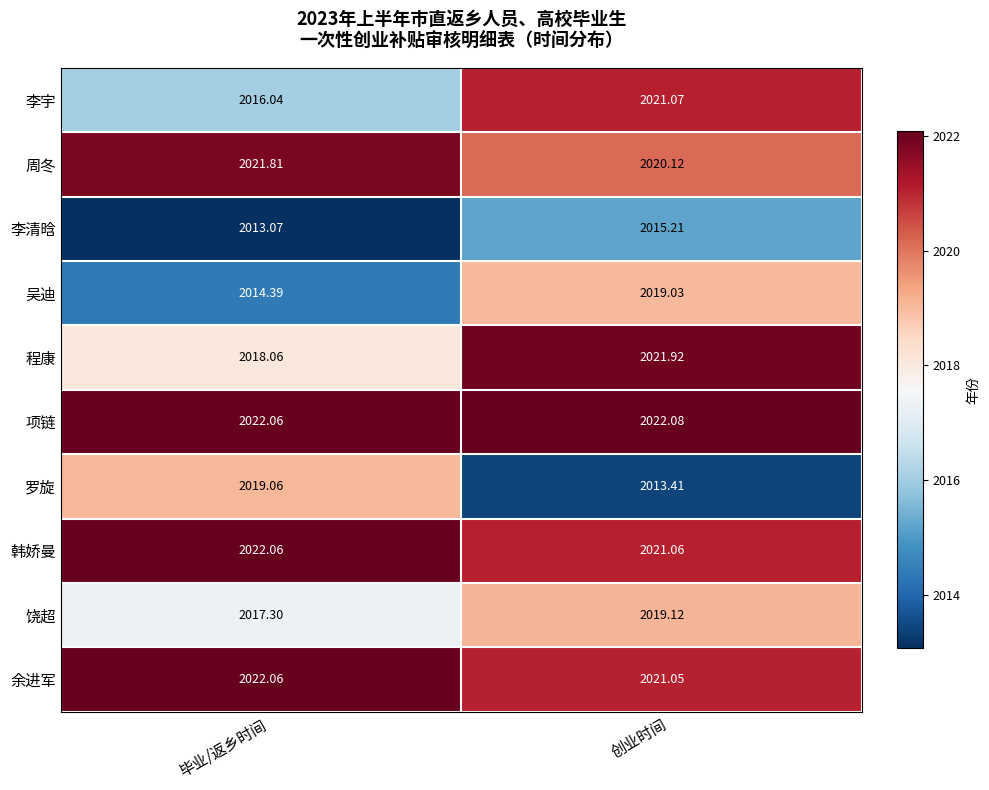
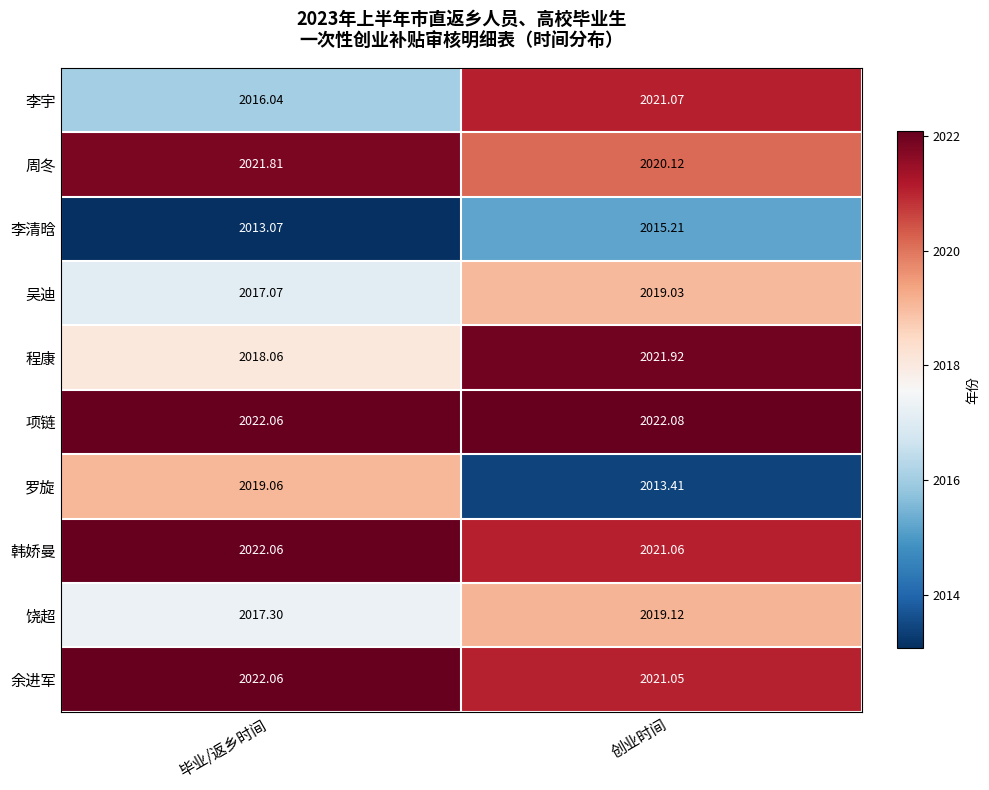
  {
    "李宇": {
      "毕业/返乡时间": 2016.04,
      "创业时间": 2021.07
    },
    "周冬": {
      "毕业/返乡时间": 2021.81,
      "创业时间": 2020.12
    },
    "李清晗": {
      "毕业/返乡时间": 2013.07,
      "创业时间": 2015.21
    },
    "吴迪": {
-     "毕业/返乡时间": 2014.39,
+     "毕业/返乡时间": 2017.07,
      "创业时间": 2019.03
    },
    "程康": {
      "毕业/返乡时间": 2018.06,
      "创业时间": 2021.92
    },
    "项链": {
      "毕业/返乡时间": 2022.06,
      "创业时间": 2022.08
    },
    "罗旋": {
      "毕业/返乡时间": 2019.06,
      "创业时间": 2013.41
    },
    "韩娇曼": {
      "毕业/返乡时间": 2022.06,
      "创业时间": 2021.06
    },
    "饶超": {
      "毕业/返乡时间": 2017.30,
      "创业时间": 2019.12
    },
    "余进军": {
      "毕业/返乡时间": 2022.06,
      "创业时间": 2021.05
    }
  }
